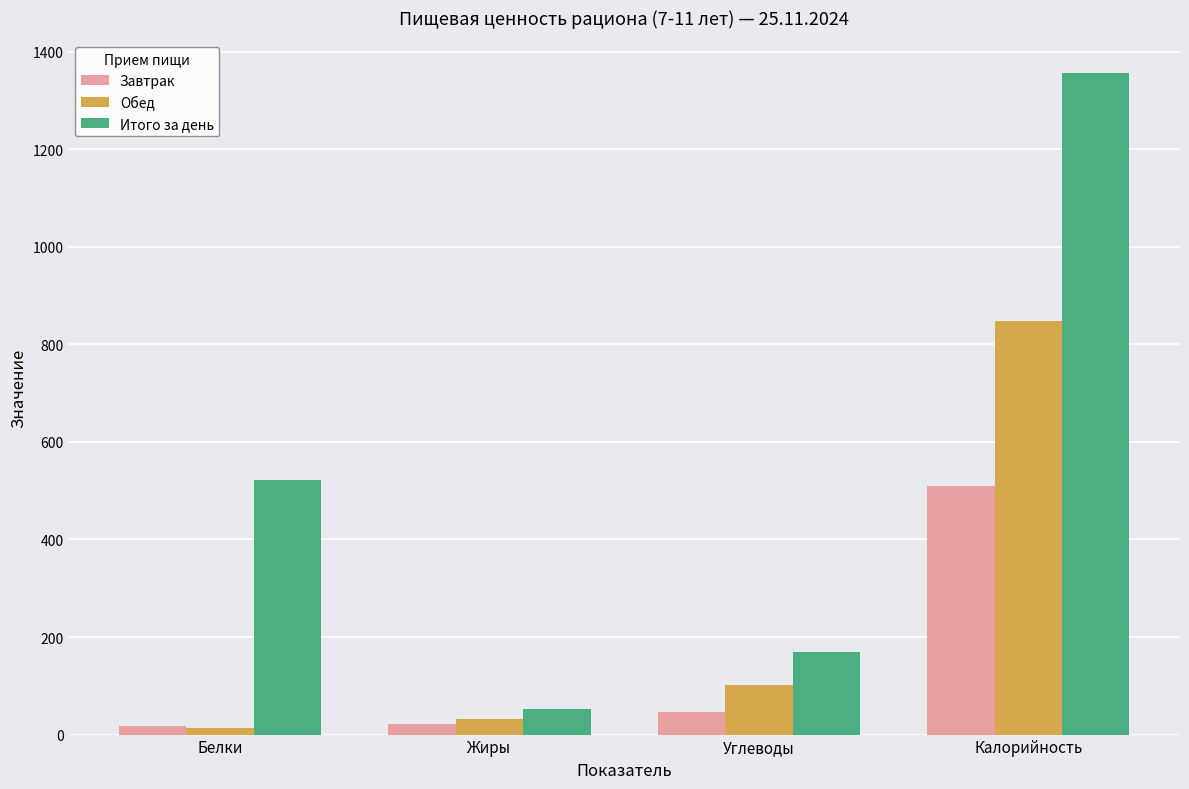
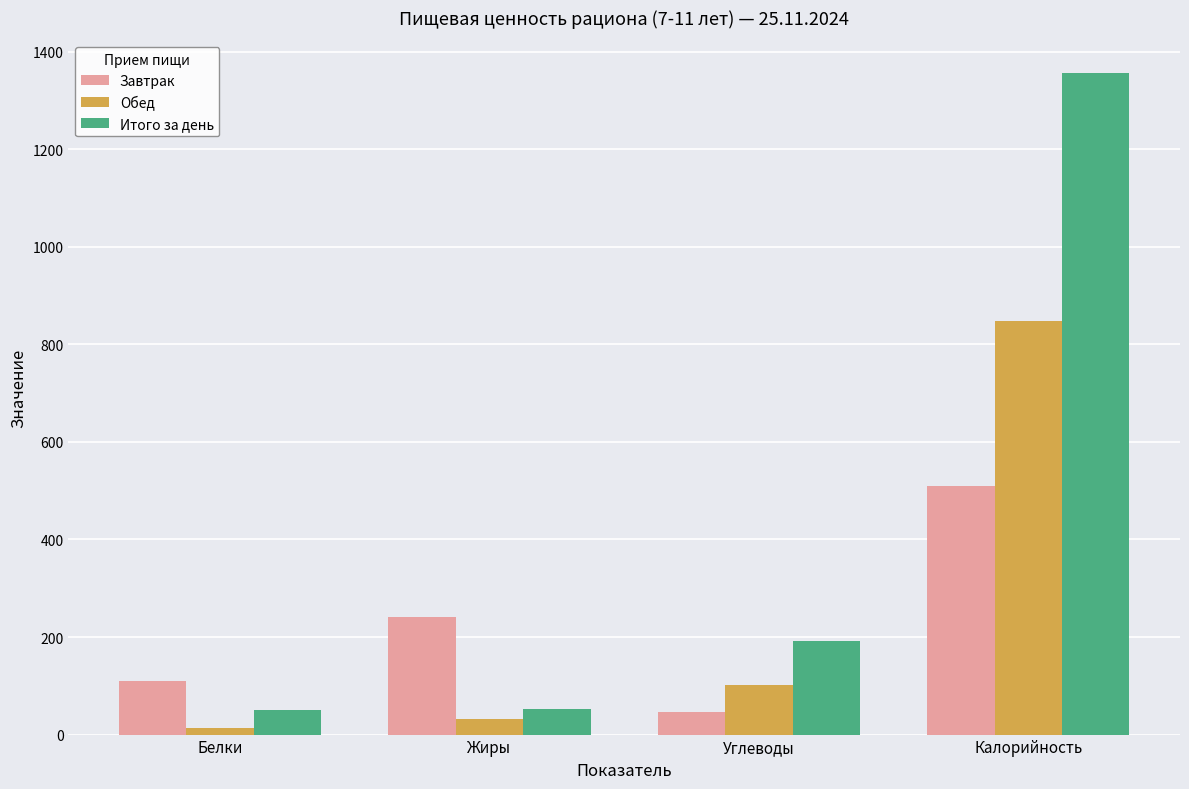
  {
    "Завтрак": {
-     "Белки": 20,
-     "Жиры": 20,
+     "Белки": 110,
+     "Жиры": 240,
      "Углеводы": 50,
      "Калорийность": 510
    },
    "Обед": {
      "Белки": 10,
      "Жиры": 30,
      "Углеводы": 100,
      "Калорийность": 850
    },
    "Итого за день": {
-     "Белки": 520,
+     "Белки": 50,
      "Жиры": 50,
-     "Углеводы": 170,
+     "Углеводы": 190,
      "Калорийность": 1360
    }
  }
